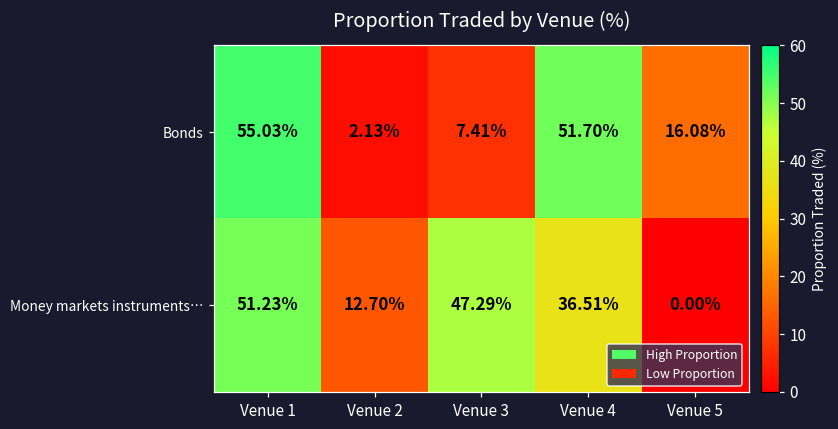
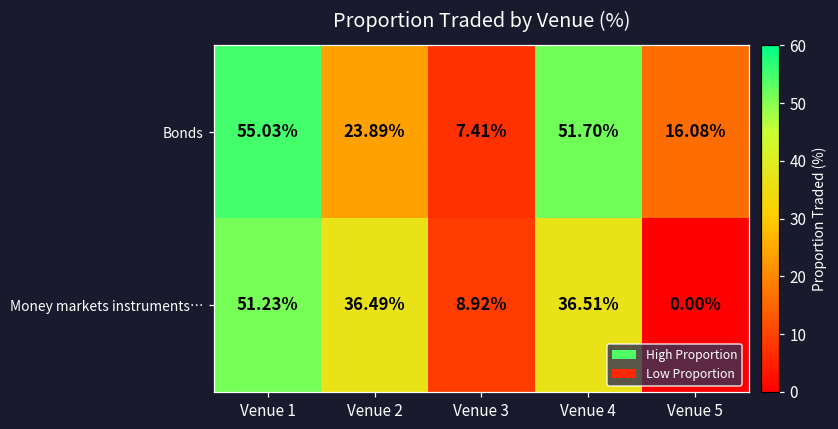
  {
    "Bonds": {
      "Venue 1": "55.03%",
-     "Venue 2": "2.13%",
+     "Venue 2": "23.89%",
      "Venue 3": "7.41%",
      "Venue 4": "51.70%",
      "Venue 5": "16.08%"
    },
    "Money markets instruments…": {
      "Venue 1": "51.23%",
-     "Venue 2": "12.70%",
-     "Venue 3": "47.29%",
+     "Venue 2": "36.49%",
+     "Venue 3": "8.92%",
      "Venue 4": "36.51%",
      "Venue 5": "0.00%"
    }
  }
